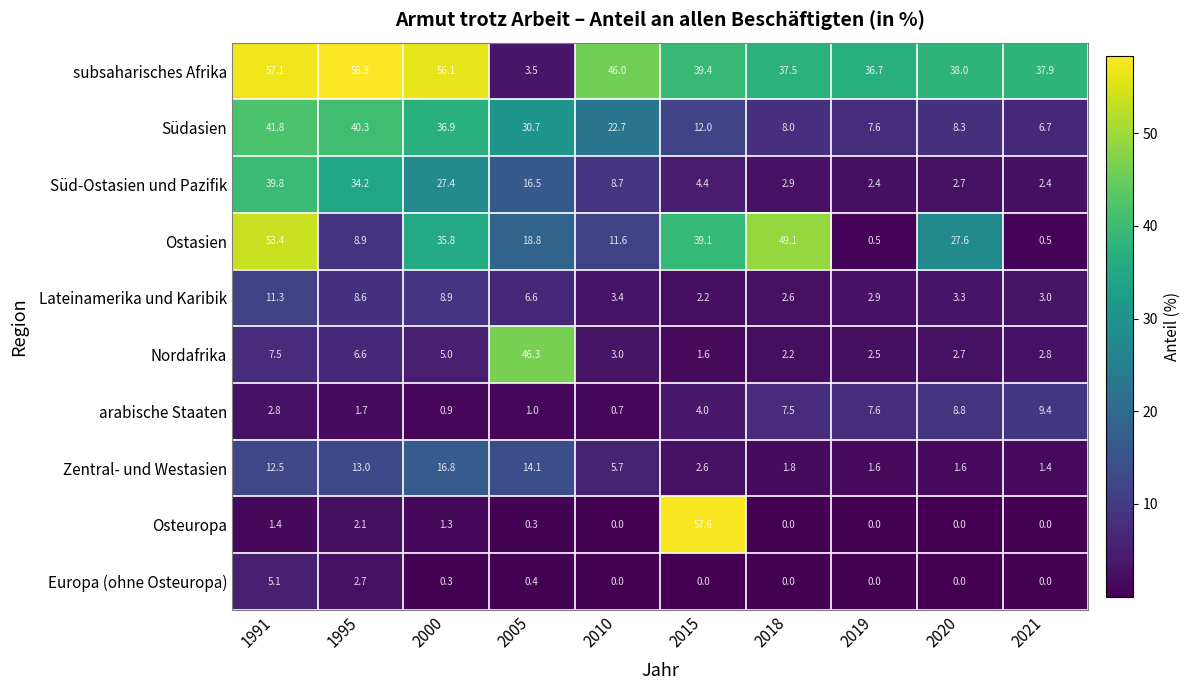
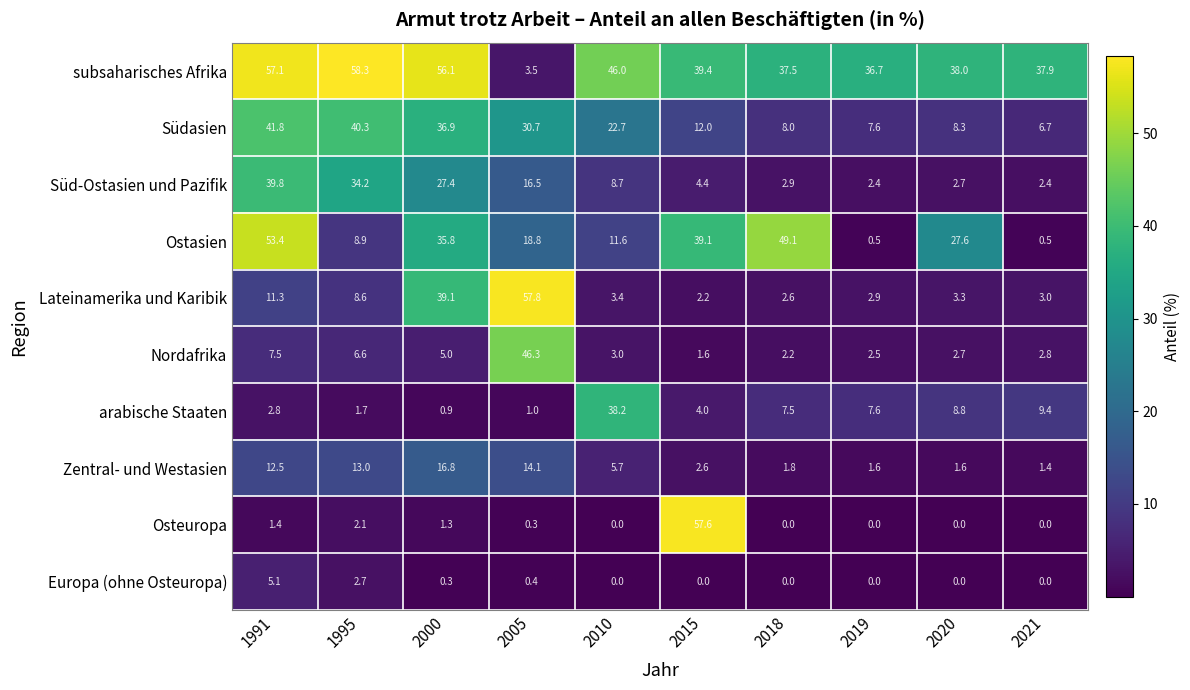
  {
    "subsaharisches Afrika": {
      "1991": 57.1,
      "1995": 58.3,
      "2000": 56.1,
      "2005": 3.5,
      "2010": 46.0,
      "2015": 39.4,
      "2018": 37.5,
      "2019": 36.7,
      "2020": 38.0,
      "2021": 37.9
    },
    "Südasien": {
      "1991": 41.8,
      "1995": 40.3,
      "2000": 36.9,
      "2005": 30.7,
      "2010": 22.7,
      "2015": 12.0,
      "2018": 8.0,
      "2019": 7.6,
      "2020": 8.3,
      "2021": 6.7
    },
    "Süd-Ostasien und Pazifik": {
      "1991": 39.8,
      "1995": 34.2,
      "2000": 27.4,
      "2005": 16.5,
      "2010": 8.7,
      "2015": 4.4,
      "2018": 2.9,
      "2019": 2.4,
      "2020": 2.7,
      "2021": 2.4
    },
    "Ostasien": {
      "1991": 53.4,
      "1995": 8.9,
      "2000": 35.8,
      "2005": 18.8,
      "2010": 11.6,
      "2015": 39.1,
      "2018": 49.1,
      "2019": 0.5,
      "2020": 27.6,
      "2021": 0.5
    },
    "Lateinamerika und Karibik": {
      "1991": 11.3,
      "1995": 8.6,
-     "2000": 8.9,
-     "2005": 6.6,
+     "2000": 39.1,
+     "2005": 57.8,
      "2010": 3.4,
      "2015": 2.2,
      "2018": 2.6,
      "2019": 2.9,
      "2020": 3.3,
      "2021": 3.0
    },
    "Nordafrika": {
      "1991": 7.5,
      "1995": 6.6,
      "2000": 5.0,
      "2005": 46.3,
      "2010": 3.0,
      "2015": 1.6,
      "2018": 2.2,
      "2019": 2.5,
      "2020": 2.7,
      "2021": 2.8
    },
    "arabische Staaten": {
      "1991": 2.8,
      "1995": 1.7,
      "2000": 0.9,
      "2005": 1.0,
-     "2010": 0.7,
+     "2010": 38.2,
      "2015": 4.0,
      "2018": 7.5,
      "2019": 7.6,
      "2020": 8.8,
      "2021": 9.4
    },
    "Zentral- und Westasien": {
      "1991": 12.5,
      "1995": 13.0,
      "2000": 16.8,
      "2005": 14.1,
      "2010": 5.7,
      "2015": 2.6,
      "2018": 1.8,
      "2019": 1.6,
      "2020": 1.6,
      "2021": 1.4
    },
    "Osteuropa": {
      "1991": 1.4,
      "1995": 2.1,
      "2000": 1.3,
      "2005": 0.3,
      "2010": 0.0,
      "2015": 57.6,
      "2018": 0.0,
      "2019": 0.0,
      "2020": 0.0,
      "2021": 0.0
    },
    "Europa (ohne Osteuropa)": {
      "1991": 5.1,
      "1995": 2.7,
      "2000": 0.3,
      "2005": 0.4,
      "2010": 0.0,
      "2015": 0.0,
      "2018": 0.0,
      "2019": 0.0,
      "2020": 0.0,
      "2021": 0.0
    }
  }
